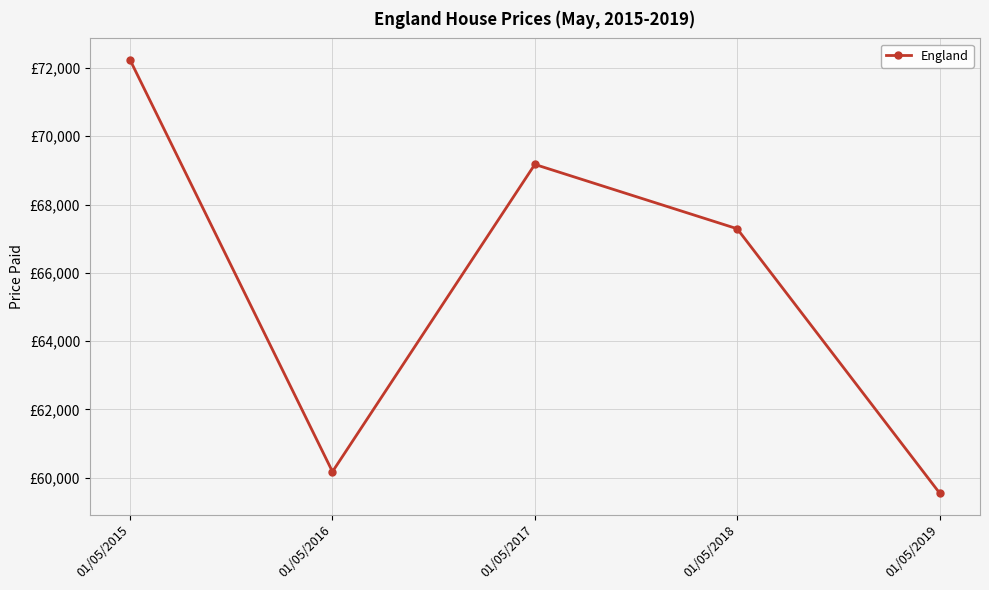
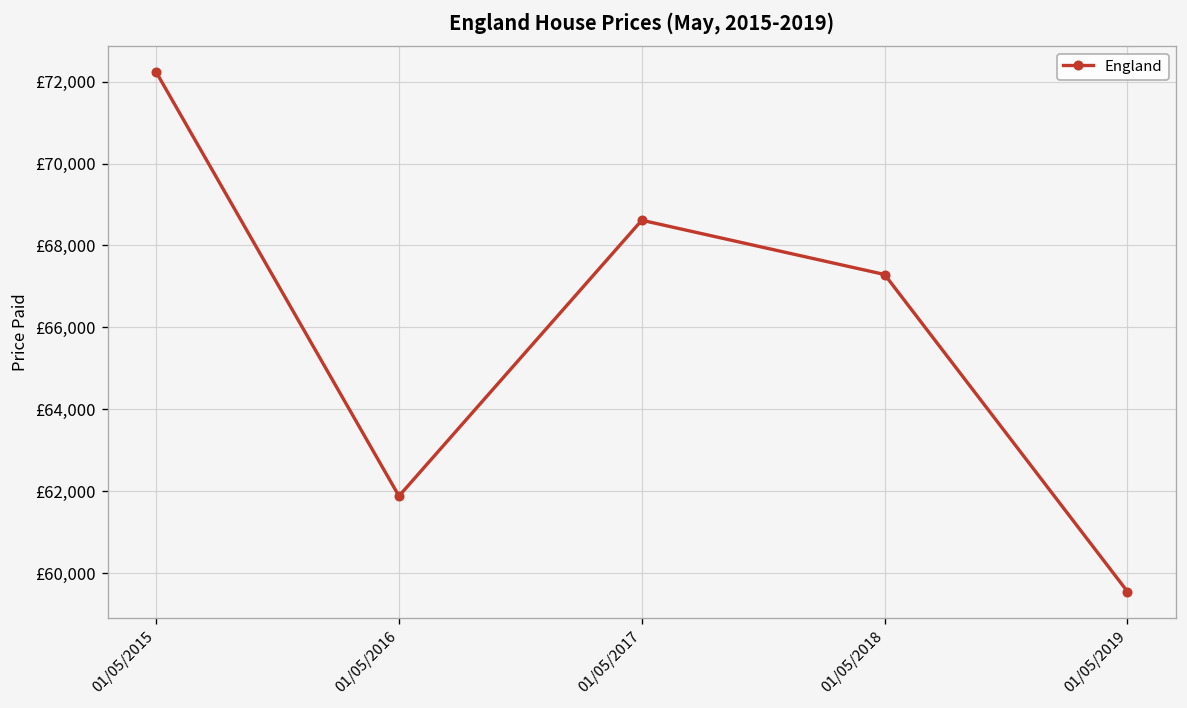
  {
    "01/05/2015": "£72,200",
-   "01/05/2016": "£60,200",
-   "01/05/2017": "£69,200",
+   "01/05/2016": "£61,900",
+   "01/05/2017": "£68,600",
    "01/05/2018": "£67,300",
    "01/05/2019": "£59,600"
  }
